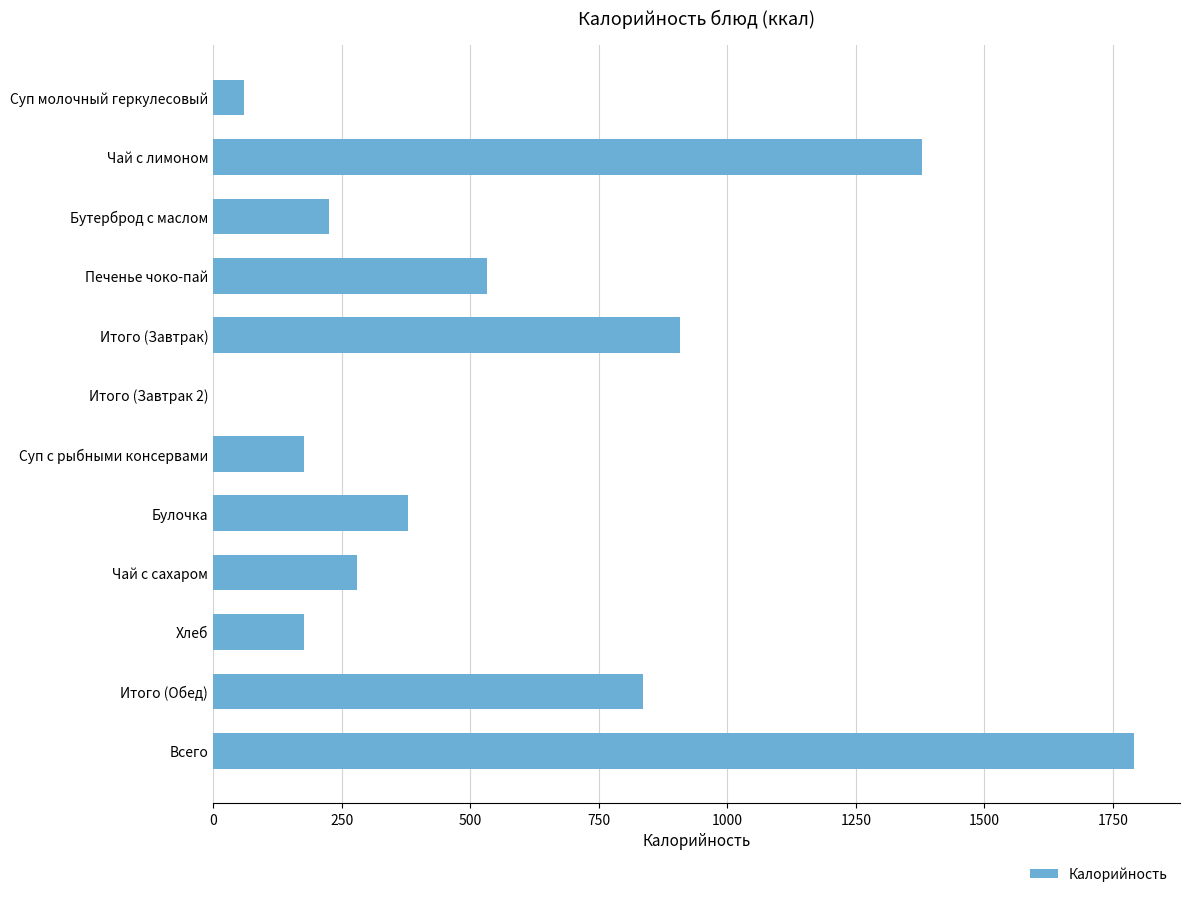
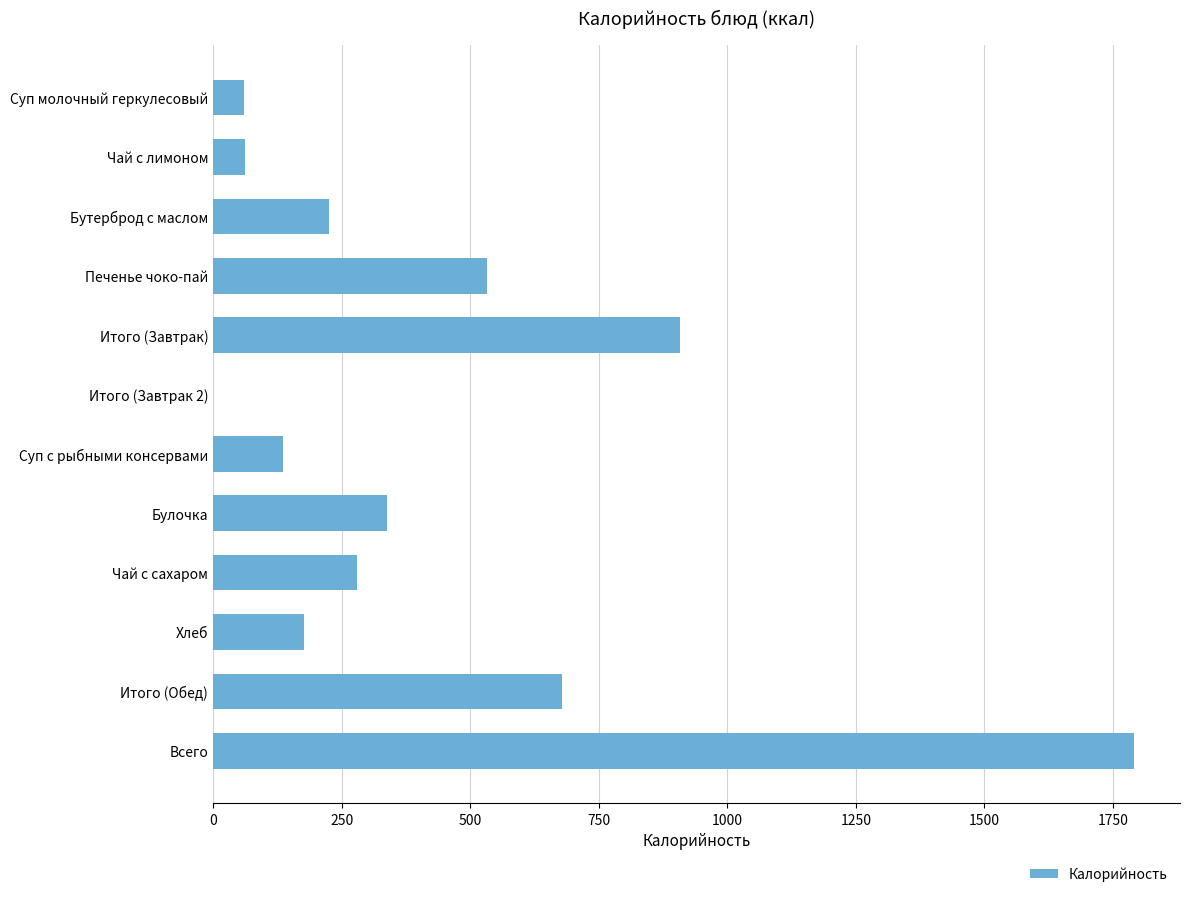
  {
    "Суп молочный геркулесовый": 60,
-   "Чай с лимоном": 1380,
+   "Чай с лимоном": 60,
    "Бутерброд с маслом": 230,
    "Печенье чоко-пай": 530,
    "Итого (Завтрак)": 910,
    "Итого (Завтрак 2)": 0,
-   "Суп с рыбными консервами": 180,
-   "Булочка": 380,
+   "Суп с рыбными консервами": 140,
+   "Булочка": 340,
    "Чай с сахаром": 280,
    "Хлеб": 180,
-   "Итого (Обед)": 840,
+   "Итого (Обед)": 680,
    "Всего": 1790
  }
